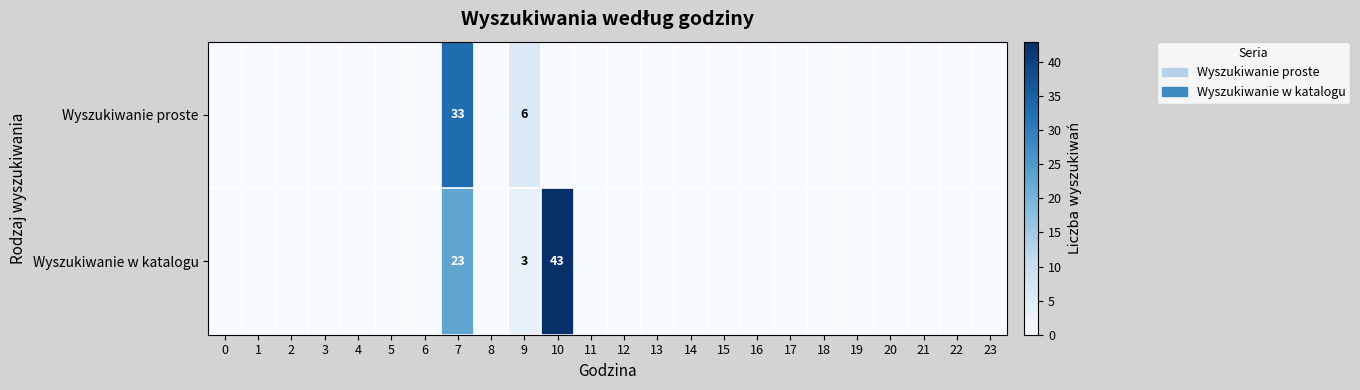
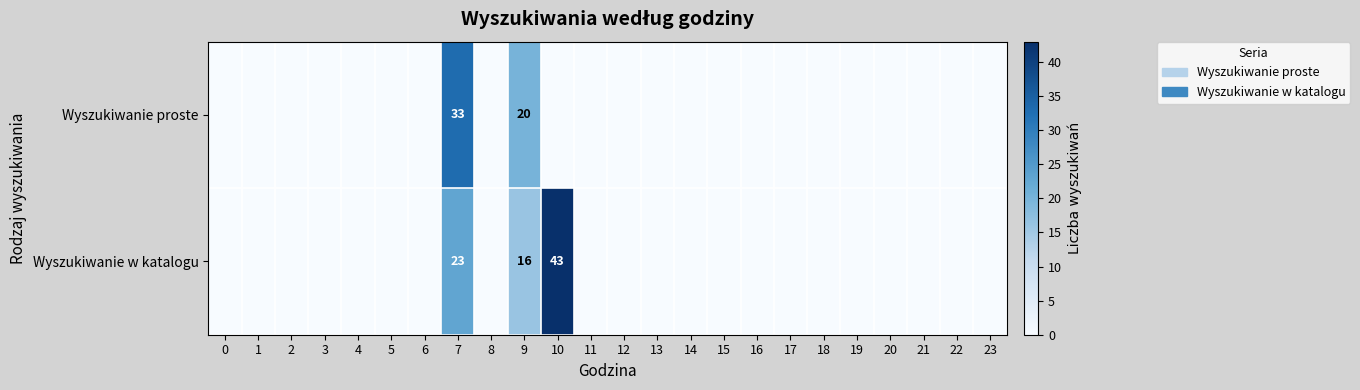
  {
    "Wyszukiwanie proste": {
      "7": 33,
-     "9": 6
+     "9": 20
    },
    "Wyszukiwanie w katalogu": {
      "7": 23,
-     "9": 3,
+     "9": 16,
      "10": 43
    }
  }
